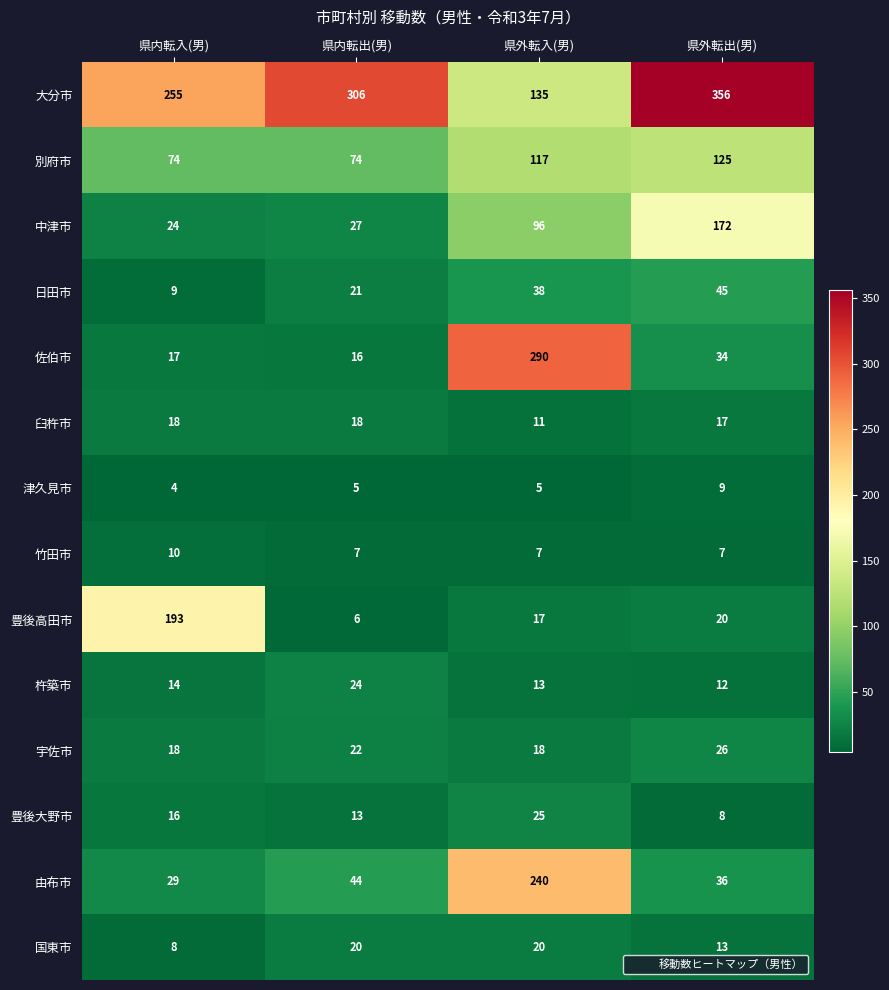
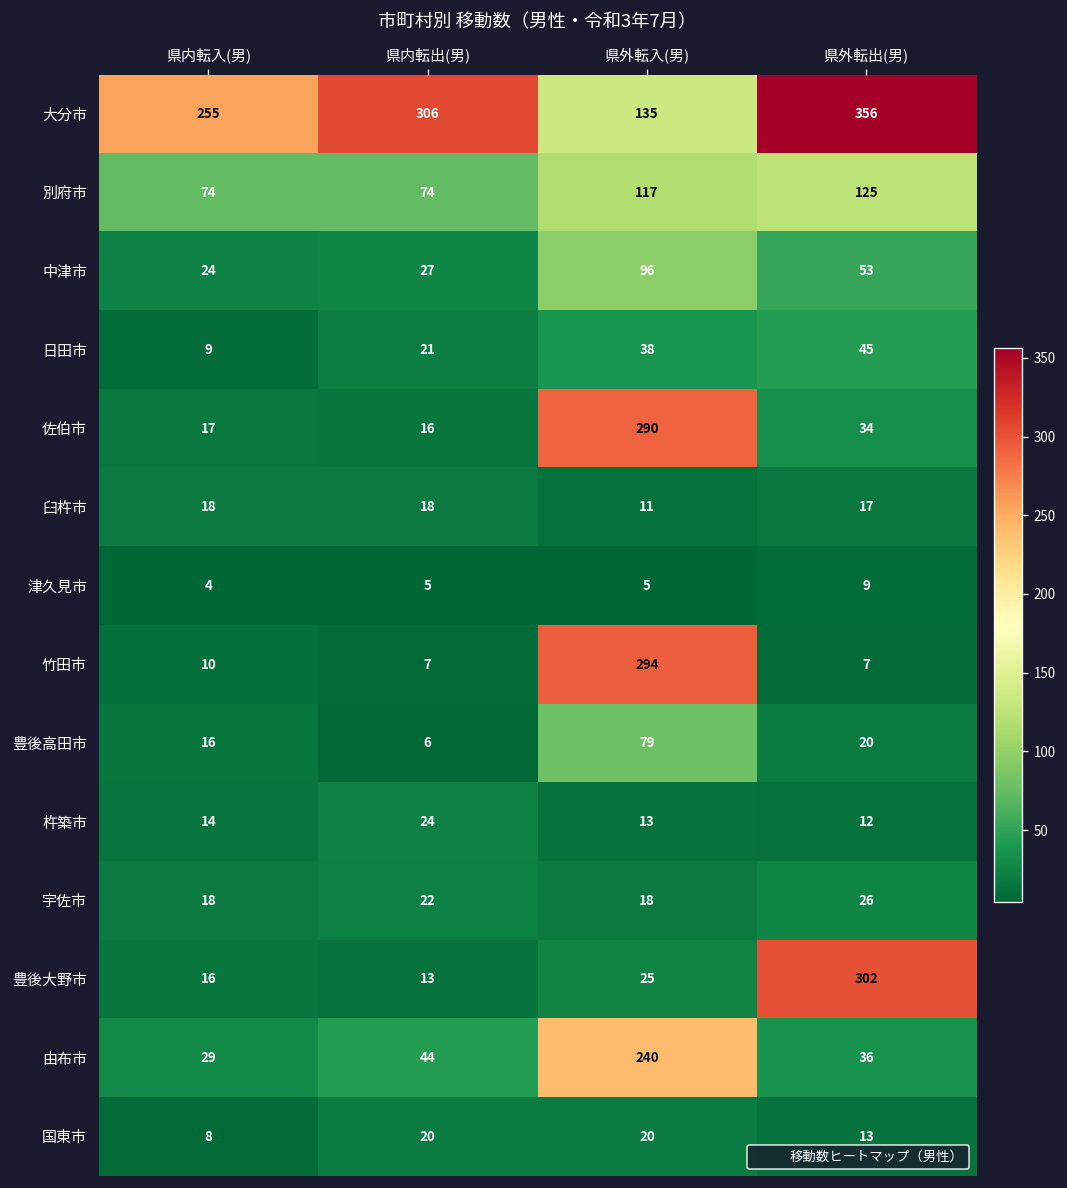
  {
    "大分市": {
      "県内転入(男)": 255,
      "県内転出(男)": 306,
      "県外転入(男)": 135,
      "県外転出(男)": 356
    },
    "別府市": {
      "県内転入(男)": 74,
      "県内転出(男)": 74,
      "県外転入(男)": 117,
      "県外転出(男)": 125
    },
    "中津市": {
      "県内転入(男)": 24,
      "県内転出(男)": 27,
      "県外転入(男)": 96,
-     "県外転出(男)": 172
+     "県外転出(男)": 53
    },
    "日田市": {
      "県内転入(男)": 9,
      "県内転出(男)": 21,
      "県外転入(男)": 38,
      "県外転出(男)": 45
    },
    "佐伯市": {
      "県内転入(男)": 17,
      "県内転出(男)": 16,
      "県外転入(男)": 290,
      "県外転出(男)": 34
    },
    "臼杵市": {
      "県内転入(男)": 18,
      "県内転出(男)": 18,
      "県外転入(男)": 11,
      "県外転出(男)": 17
    },
    "津久見市": {
      "県内転入(男)": 4,
      "県内転出(男)": 5,
      "県外転入(男)": 5,
      "県外転出(男)": 9
    },
    "竹田市": {
      "県内転入(男)": 10,
      "県内転出(男)": 7,
-     "県外転入(男)": 7,
+     "県外転入(男)": 294,
      "県外転出(男)": 7
    },
    "豊後高田市": {
-     "県内転入(男)": 193,
+     "県内転入(男)": 16,
      "県内転出(男)": 6,
-     "県外転入(男)": 17,
+     "県外転入(男)": 79,
      "県外転出(男)": 20
    },
    "杵築市": {
      "県内転入(男)": 14,
      "県内転出(男)": 24,
      "県外転入(男)": 13,
      "県外転出(男)": 12
    },
    "宇佐市": {
      "県内転入(男)": 18,
      "県内転出(男)": 22,
      "県外転入(男)": 18,
      "県外転出(男)": 26
    },
    "豊後大野市": {
      "県内転入(男)": 16,
      "県内転出(男)": 13,
      "県外転入(男)": 25,
-     "県外転出(男)": 8
+     "県外転出(男)": 302
    },
    "由布市": {
      "県内転入(男)": 29,
      "県内転出(男)": 44,
      "県外転入(男)": 240,
      "県外転出(男)": 36
    },
    "国東市": {
      "県内転入(男)": 8,
      "県内転出(男)": 20,
      "県外転入(男)": 20,
      "県外転出(男)": 13
    }
  }
